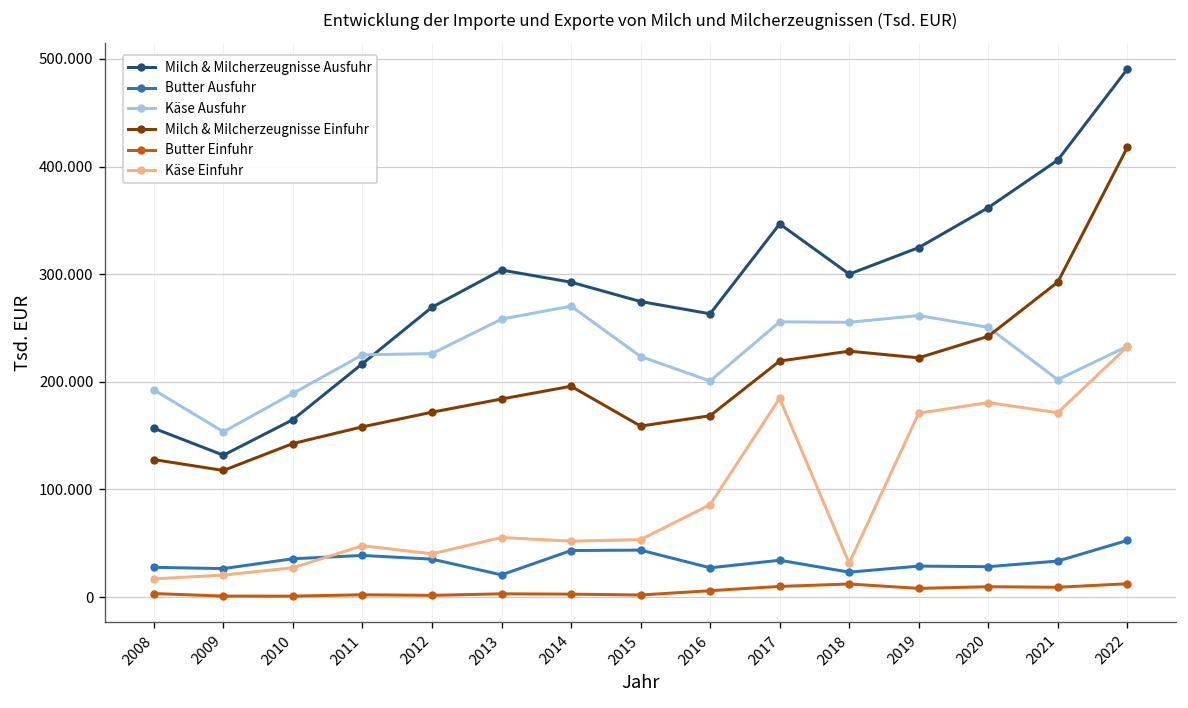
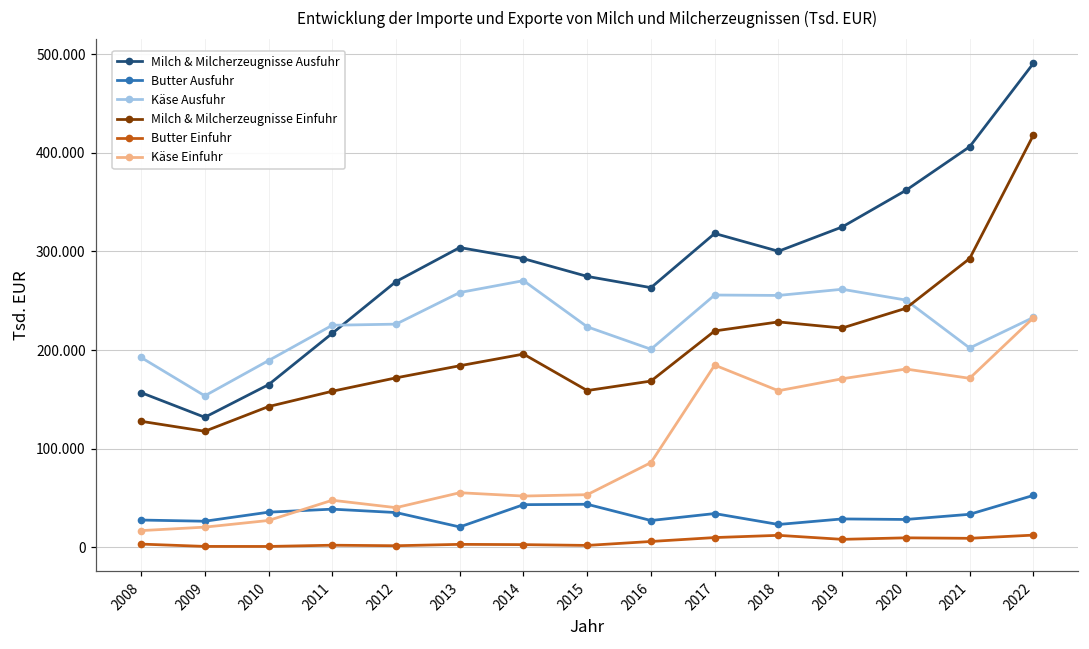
  {
    "Milch & Milcherzeugnisse Ausfuhr": {
      "2008": 160,
      "2009": 130,
      "2010": 160,
      "2011": 220,
      "2012": 270,
      "2013": 300,
      "2014": 290,
      "2015": 270,
      "2016": 260,
-     "2017": 350,
+     "2017": 320,
      "2018": 300,
      "2019": 320,
      "2020": 360,
      "2021": 410,
      "2022": 490
    },
    "Butter Ausfuhr": {
      "2008": 30,
      "2009": 30,
      "2010": 40,
      "2011": 40,
      "2012": 40,
      "2013": 20,
      "2014": 40,
      "2015": 40,
      "2016": 30,
      "2017": 30,
      "2018": 20,
      "2019": 30,
      "2020": 30,
      "2021": 30,
      "2022": 50
    },
    "Käse Ausfuhr": {
      "2008": 190,
      "2009": 150,
      "2010": 190,
      "2011": 230,
      "2012": 230,
      "2013": 260,
      "2014": 270,
      "2015": 220,
      "2016": 200,
      "2017": 260,
      "2018": 260,
      "2019": 260,
      "2020": 250,
      "2021": 200
    },
    "Milch & Milcherzeugnisse Einfuhr": {
      "2008": 130,
      "2009": 120,
      "2010": 140,
      "2011": 160,
      "2012": 170,
      "2013": 180,
      "2014": 200,
      "2015": 160,
      "2016": 170,
      "2017": 220,
      "2018": 230,
      "2019": 220,
      "2020": 240,
      "2021": 290,
      "2022": 420
    },
    "Butter Einfuhr": {
      "2008": 0,
      "2009": 0,
      "2010": 0,
      "2011": 0,
      "2012": 0,
      "2013": 0,
      "2014": 0,
      "2015": 0,
      "2016": 10,
      "2017": 10,
      "2018": 10,
      "2019": 10,
      "2020": 10,
      "2021": 10,
      "2022": 10
    },
    "Käse Einfuhr": {
      "2008": 20,
      "2009": 20,
      "2010": 30,
      "2011": 50,
      "2012": 40,
      "2013": 60,
      "2014": 50,
      "2015": 50,
      "2016": 90,
      "2017": 180,
-     "2018": 30,
+     "2018": 160,
      "2019": 170,
      "2020": 180,
      "2021": 170
    }
  }
